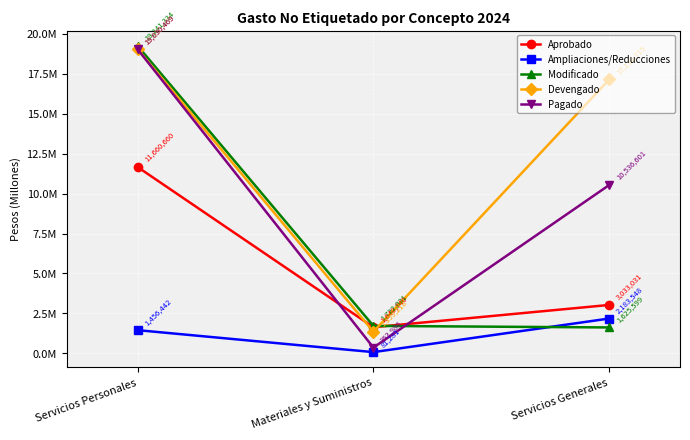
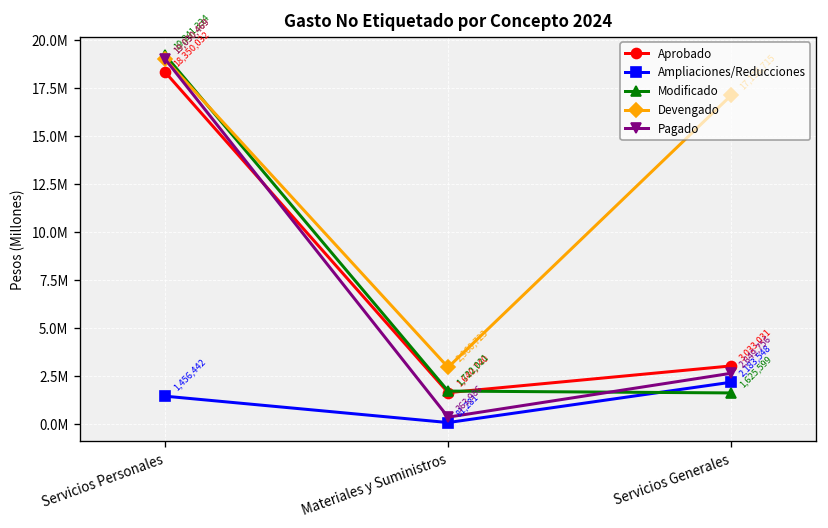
  {
    "Aprobado": {
-     "Servicios Personales": "11,660,660"
+     "Servicios Personales": "18,350,032"
    },
    "Ampliaciones/Reducciones": {
      "Servicios Personales": "1,456,442"
    },
    "Devengado": {
-     "Materiales y Suministros": "1,359,218"
+     "Materiales y Suministros": "2,960,723"
    },
    "Pagado": {
-     "Servicios Generales": "10,536,601"
+     "Servicios Generales": "2,649,756"
    }
  }
